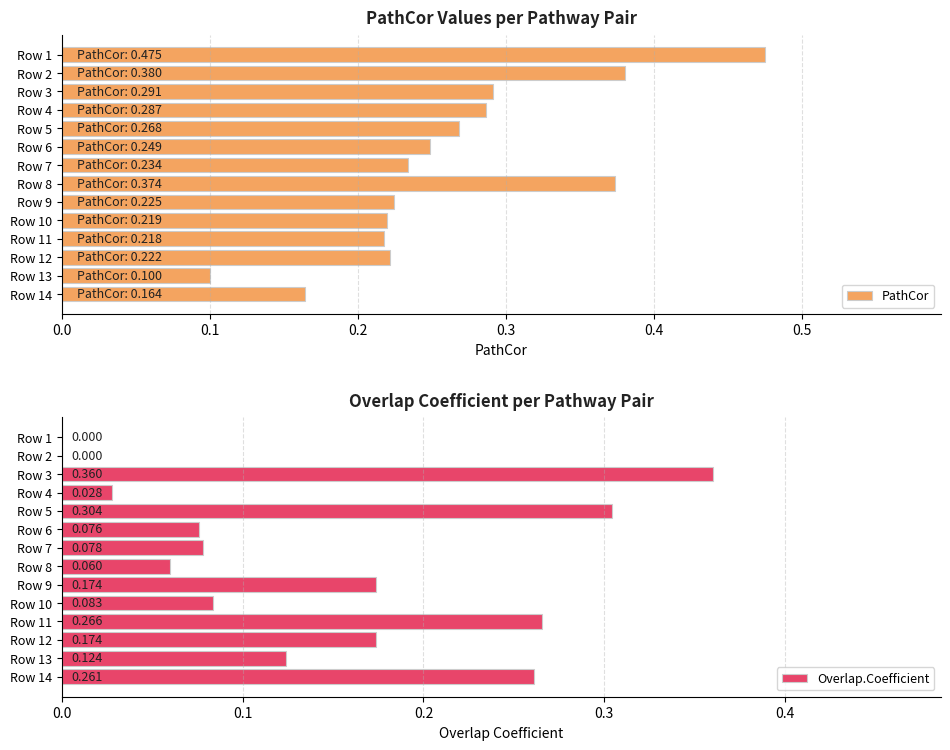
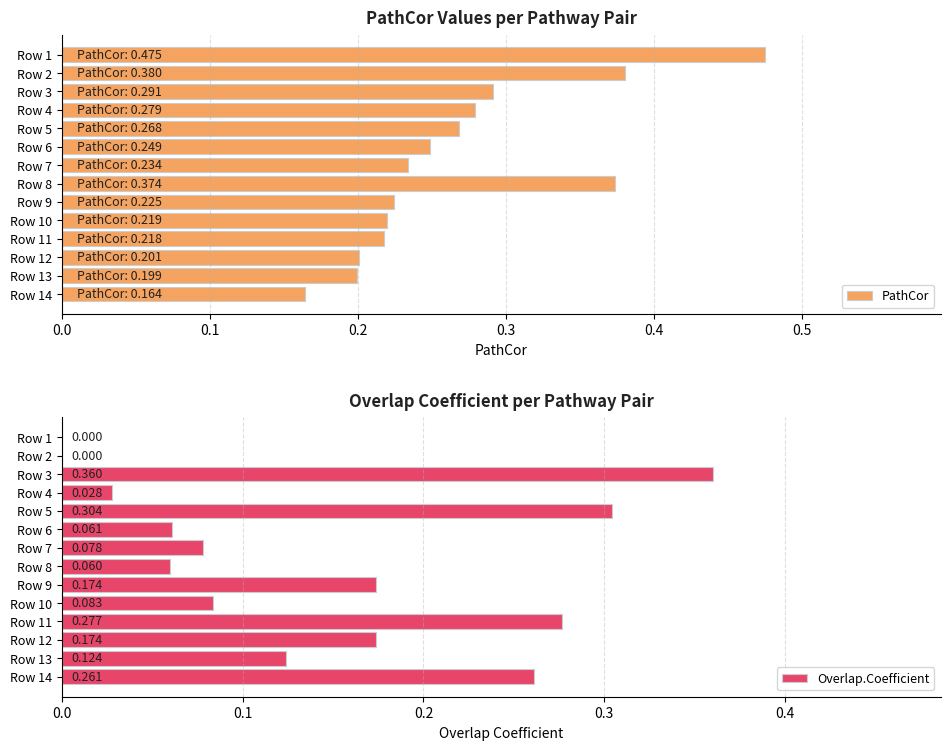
  {
    "PathCor Values per Pathway Pair": {
      "Row 1": 0.475,
      "Row 2": 0.380,
      "Row 3": 0.291,
-     "Row 4": 0.287,
+     "Row 4": 0.279,
      "Row 5": 0.268,
      "Row 6": 0.249,
      "Row 7": 0.234,
      "Row 8": 0.374,
      "Row 9": 0.225,
      "Row 10": 0.219,
      "Row 11": 0.218,
-     "Row 12": 0.222,
-     "Row 13": 0.100,
+     "Row 12": 0.201,
+     "Row 13": 0.199,
      "Row 14": 0.164
    },
    "Overlap Coefficient per Pathway Pair": {
      "Row 1": 0.000,
      "Row 2": 0.000,
      "Row 3": 0.360,
      "Row 4": 0.028,
      "Row 5": 0.304,
-     "Row 6": 0.076,
+     "Row 6": 0.061,
      "Row 7": 0.078,
      "Row 8": 0.060,
      "Row 9": 0.174,
      "Row 10": 0.083,
-     "Row 11": 0.266,
+     "Row 11": 0.277,
      "Row 12": 0.174,
      "Row 13": 0.124,
      "Row 14": 0.261
    }
  }
